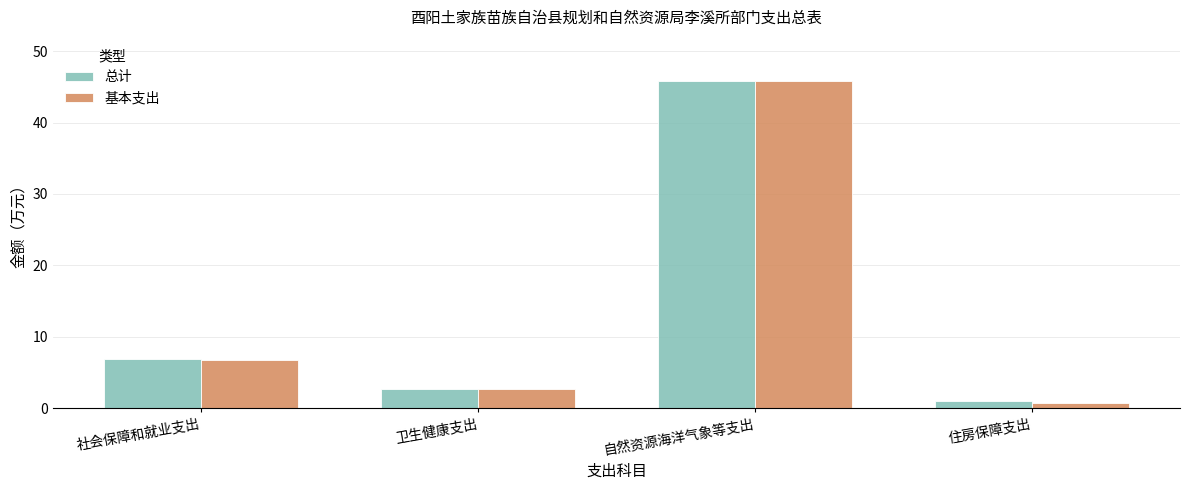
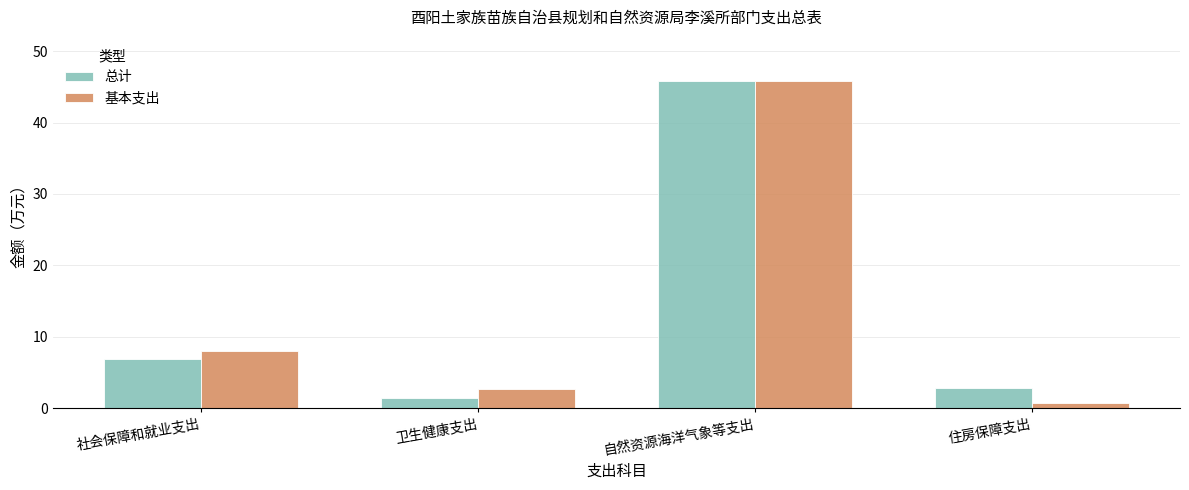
  {
    "总计": {
      "社会保障和就业支出": 7,
-     "卫生健康支出": 3,
+     "卫生健康支出": 1,
      "自然资源海洋气象等支出": 46,
-     "住房保障支出": 1
+     "住房保障支出": 3
    },
    "基本支出": {
-     "社会保障和就业支出": 7,
+     "社会保障和就业支出": 8,
      "卫生健康支出": 3,
      "自然资源海洋气象等支出": 46,
      "住房保障支出": 1
    }
  }
